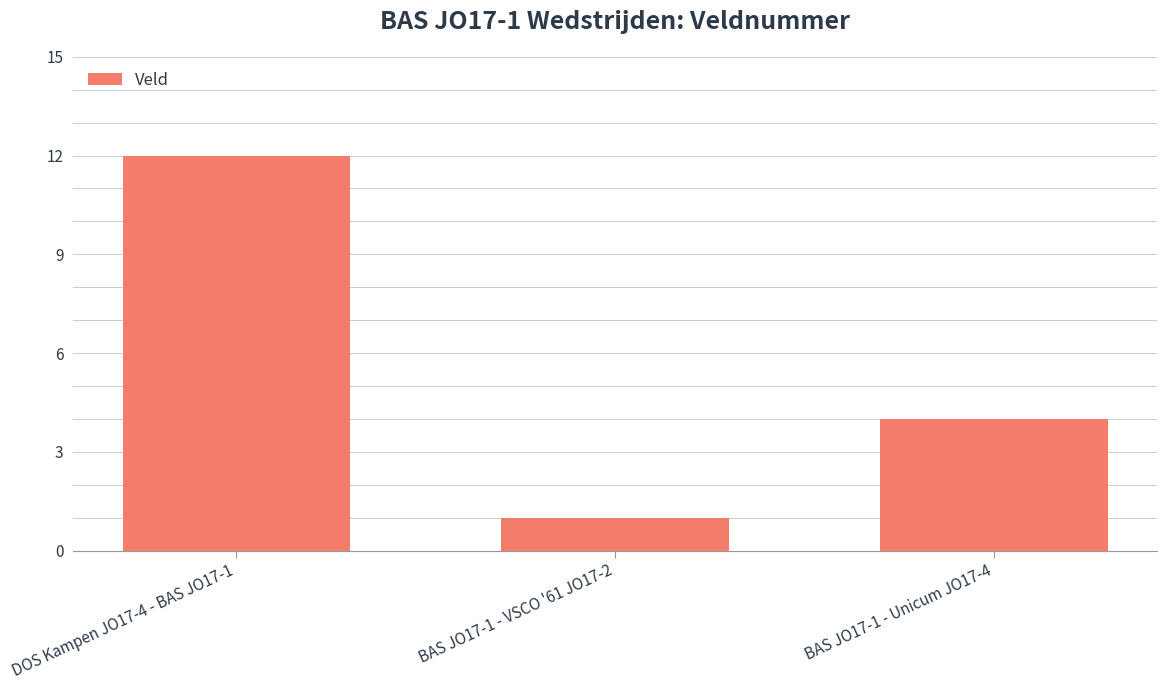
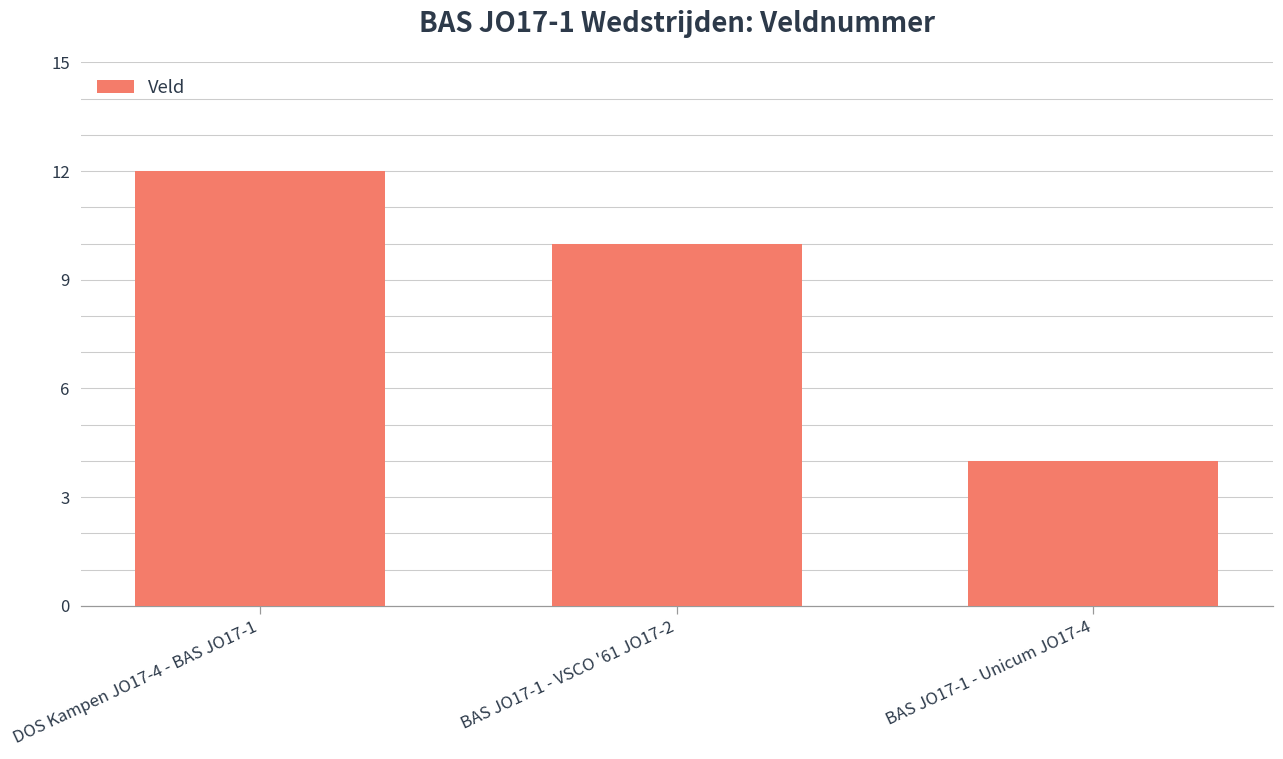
  {
    "DOS Kampen JO17-4 - BAS JO17-1": 12,
-   "BAS JO17-1 - VSCO '61 JO17-2": 1,
+   "BAS JO17-1 - VSCO '61 JO17-2": 10,
    "BAS JO17-1 - Unicum JO17-4": 4
  }
